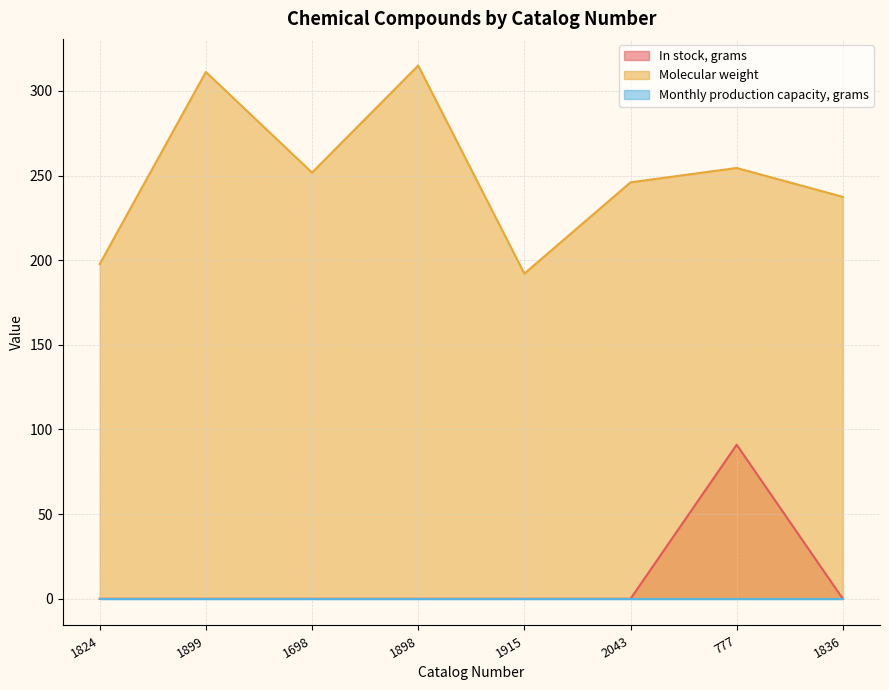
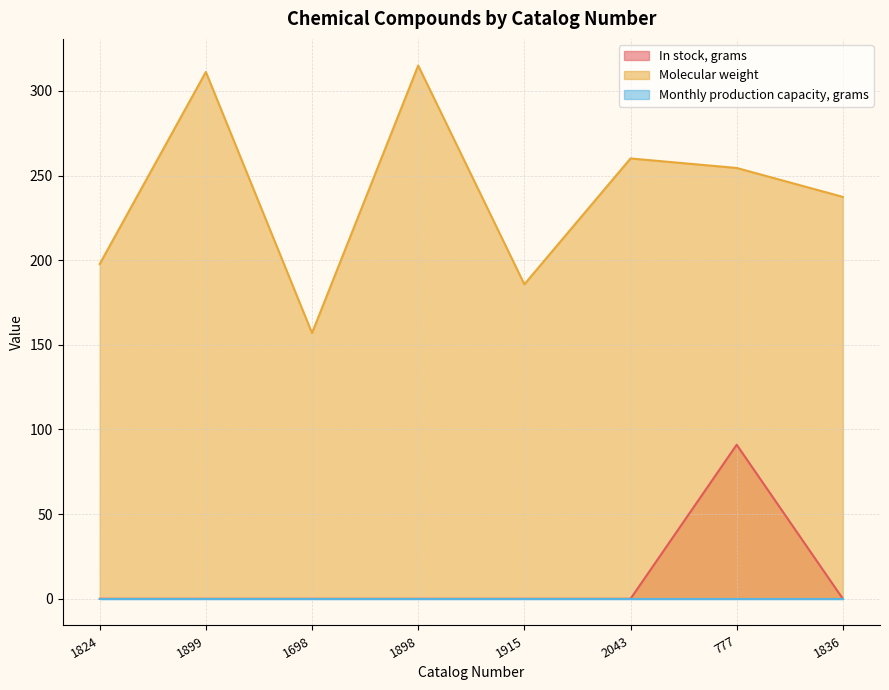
  {
    "In stock, grams": {
      "777": 91
    },
    "Molecular weight": {
      "1824": 198,
      "1899": 311,
-     "1698": 252,
+     "1698": 157,
      "1898": 315,
-     "1915": 192,
-     "2043": 246,
+     "1915": 186,
+     "2043": 260,
      "777": 254,
      "1836": 237
    },
    "Monthly production capacity, grams": {
      "777": 0
    }
  }
